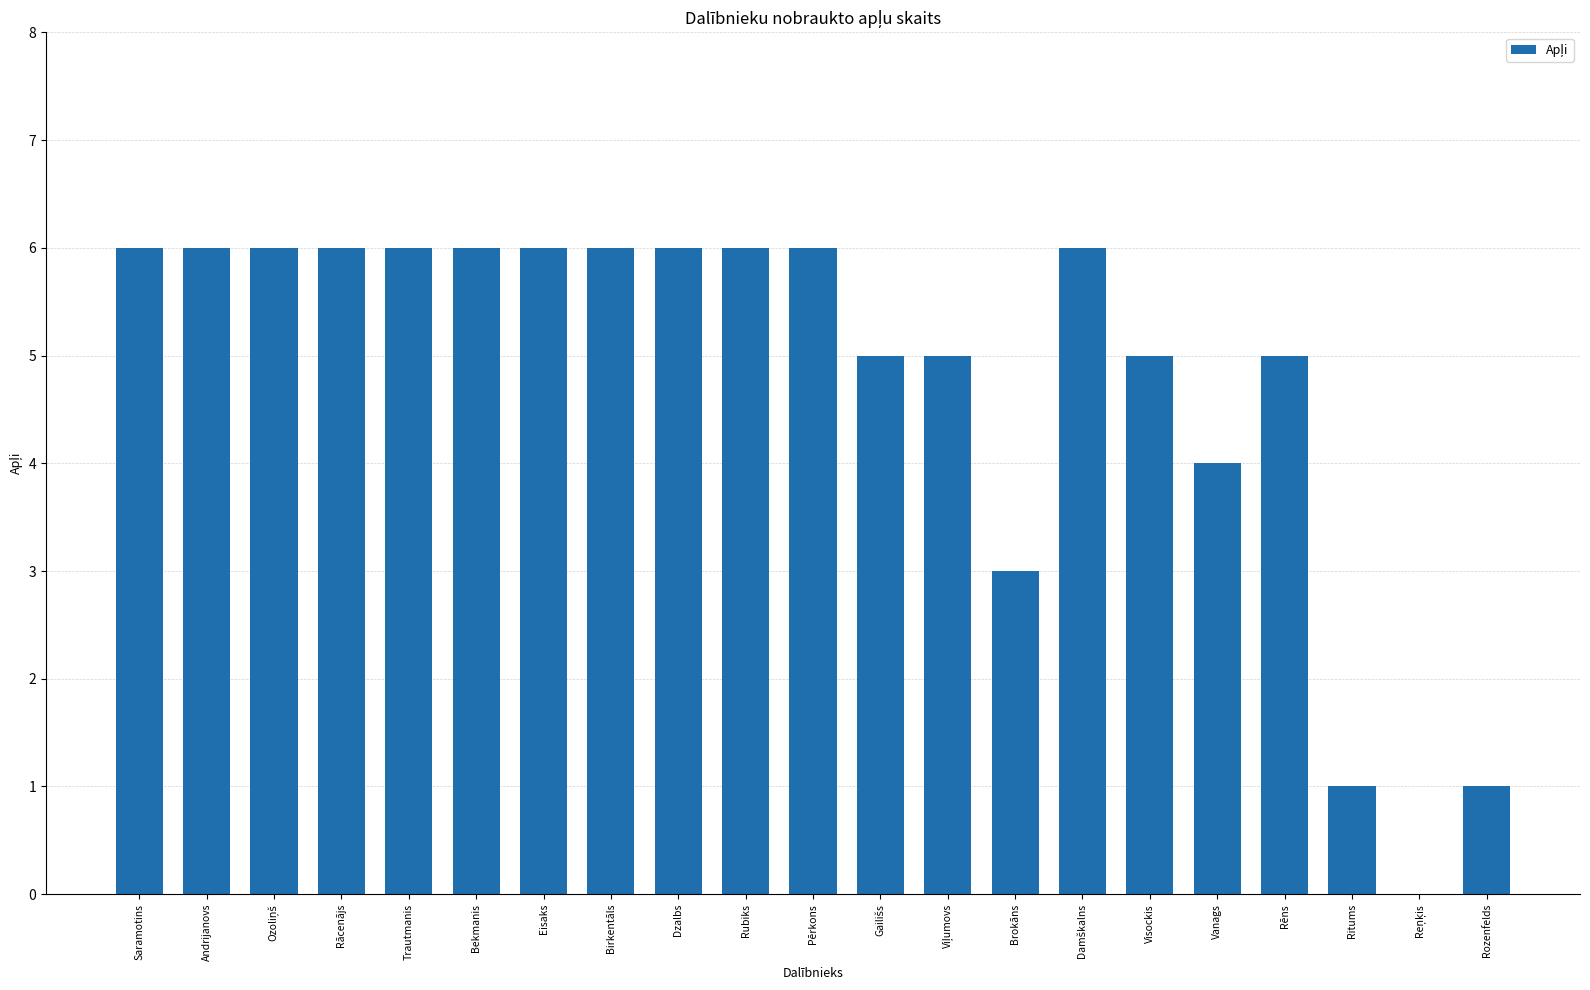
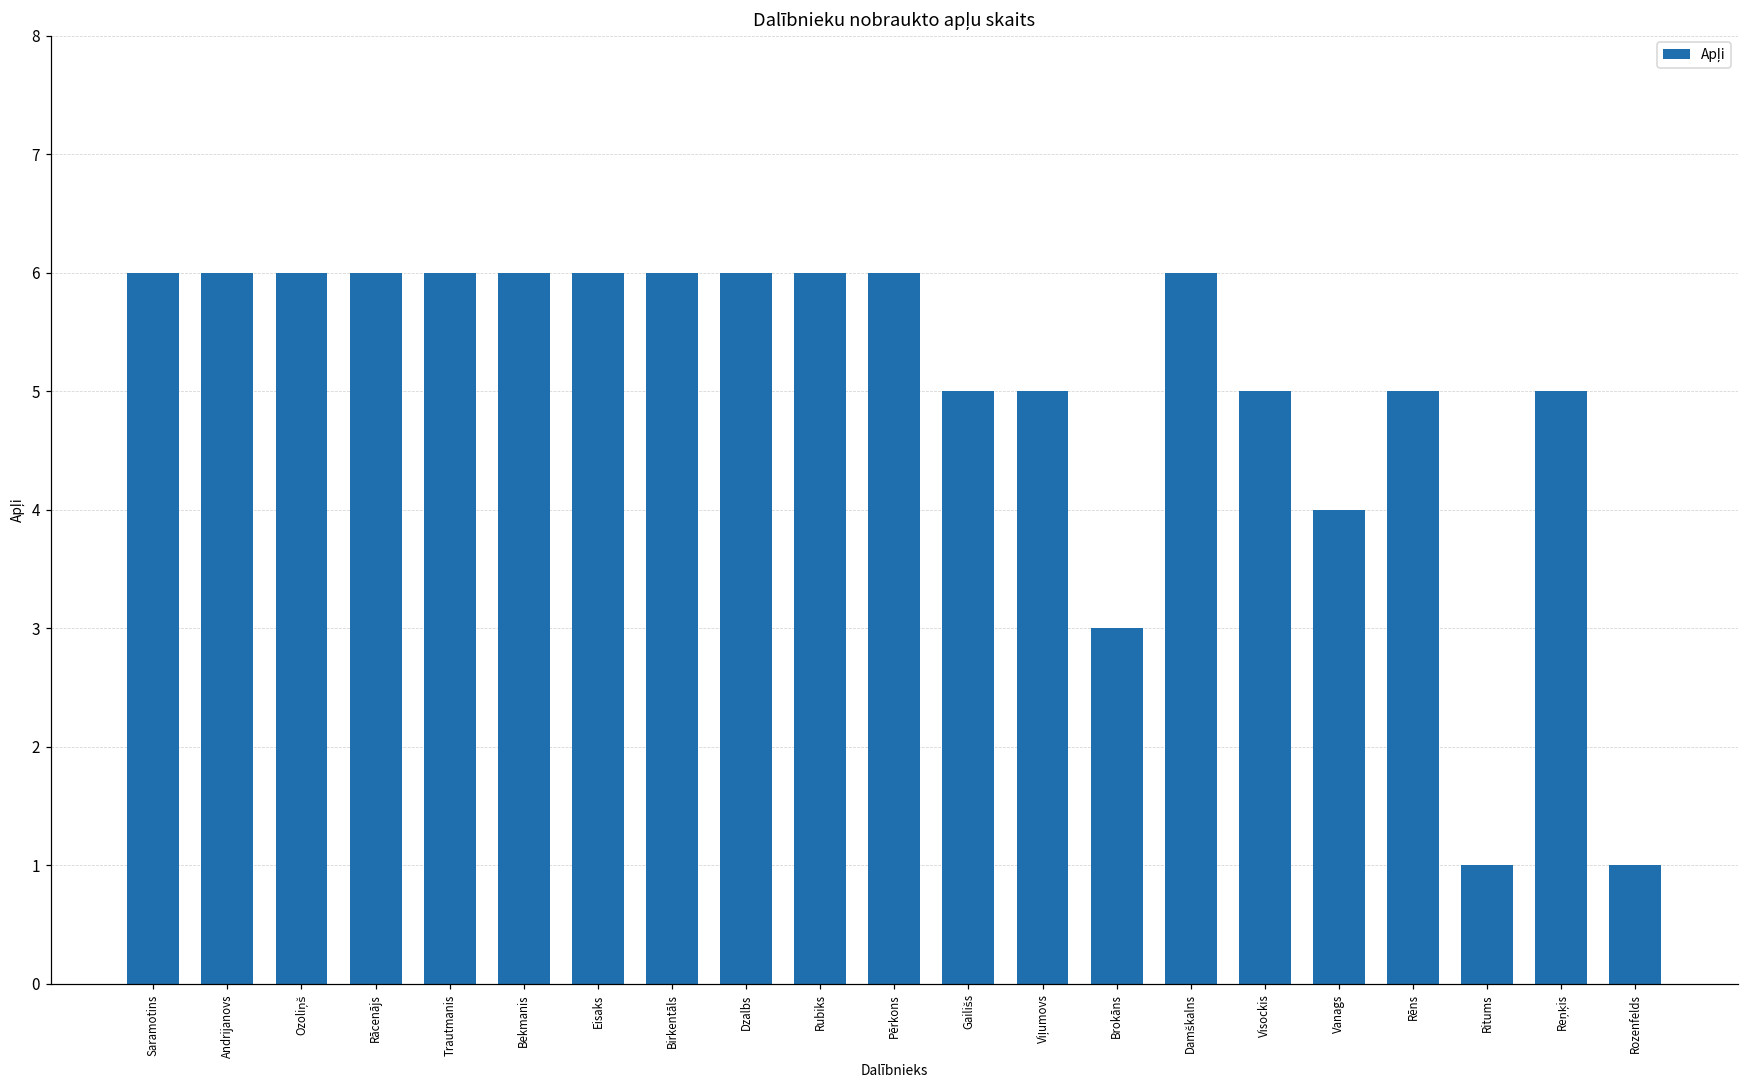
  {
    "Saramotins": 6,
    "Andrijanovs": 6,
    "Ozoliņš": 6,
    "Rācenājs": 6,
    "Trautmanis": 6,
    "Bekmanis": 6,
    "Eisaks": 6,
    "Birkentāls": 6,
    "Dzalbs": 6,
    "Rubiks": 6,
    "Pērkons": 6,
    "Gailišs": 5,
    "Viļumovs": 5,
    "Brokāns": 3,
    "Damškalns": 6,
    "Visockis": 5,
    "Vanags": 4,
    "Rēns": 5,
    "Ritums": 1,
-   "Reņķis": 0,
+   "Reņķis": 5,
    "Rozenfelds": 1
  }
